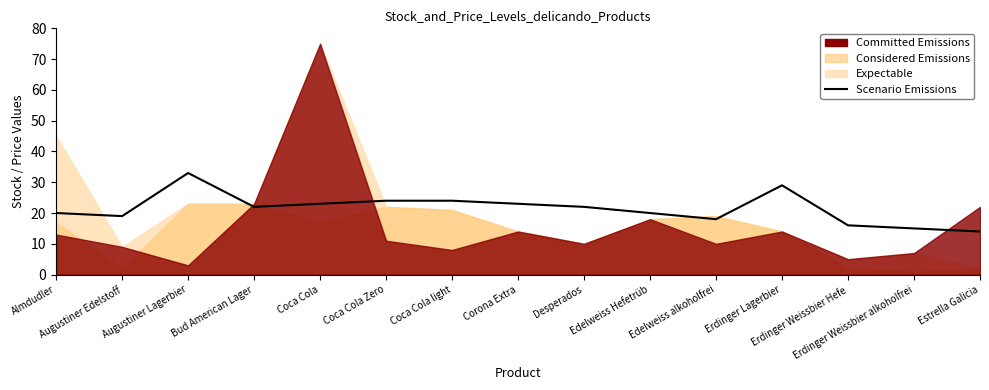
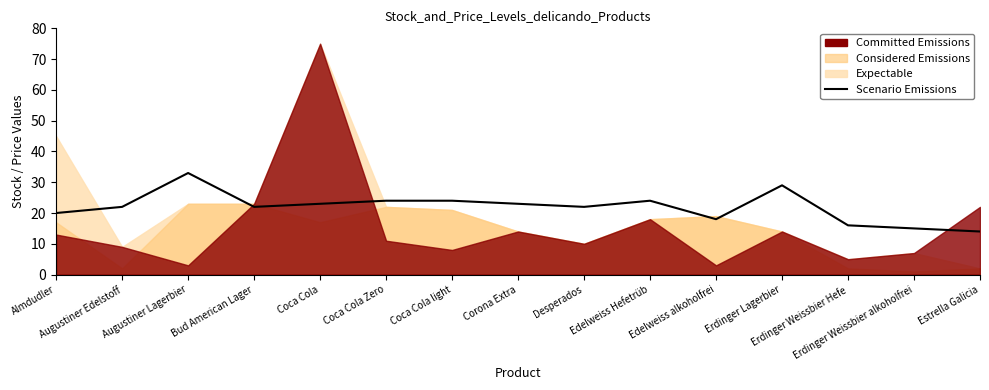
  {
    "Scenario Emissions": {
      "Almdudler": 20,
-     "Augustiner Edelstoff": 19,
+     "Augustiner Edelstoff": 22,
      "Augustiner Lagerbier": 33,
      "Bud American Lager": 22,
      "Coca Cola": 23,
      "Coca Cola Zero": 24,
      "Coca Cola light": 24,
      "Corona Extra": 23,
      "Desperados": 22,
-     "Edelweiss Hefetrüb": 20,
+     "Edelweiss Hefetrüb": 24,
      "Edelweiss alkoholfrei": 18,
      "Erdinger Lagerbier": 29,
      "Erdinger Weissbier Hefe": 16,
      "Erdinger Weissbier alkoholfrei": 15,
      "Estrella Galicia": 14
    },
    "Committed Emissions": {
      "Almdudler": 13,
      "Augustiner Lagerbier": 3,
      "Coca Cola Zero": 11,
      "Coca Cola light": 8,
-     "Edelweiss alkoholfrei": 10,
+     "Edelweiss alkoholfrei": 3,
      "Estrella Galicia": 22
    }
  }
